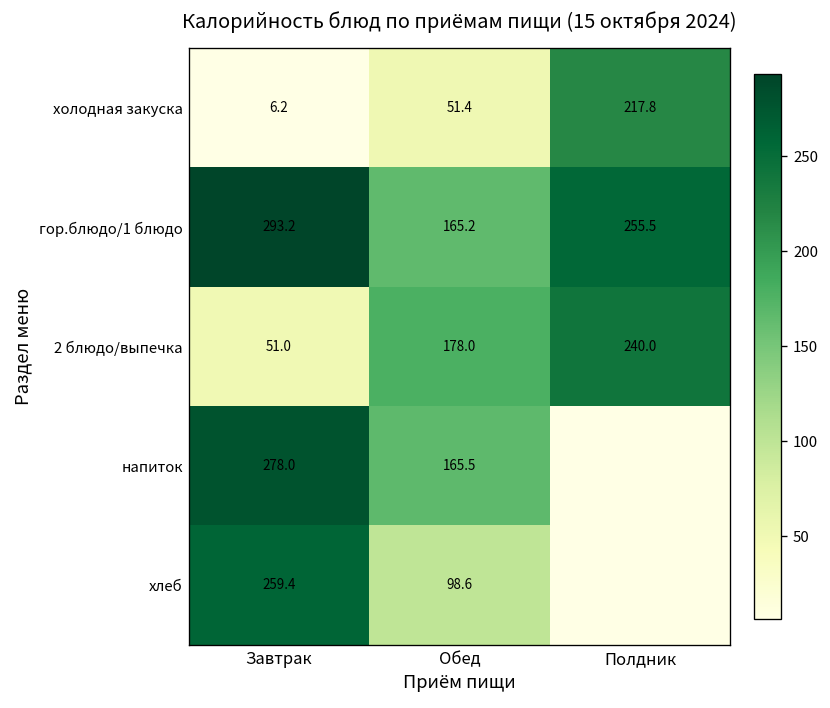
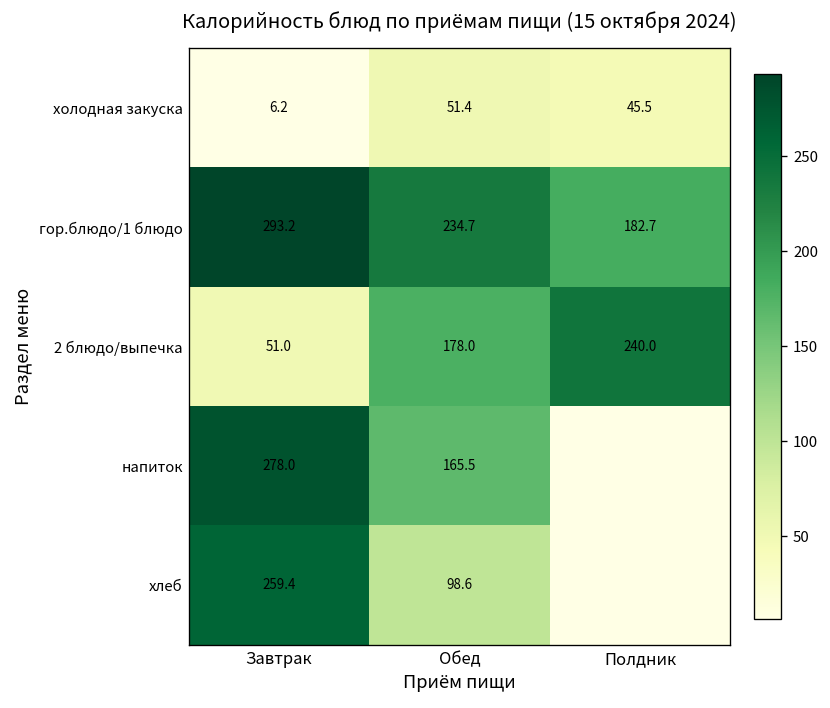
  {
    "холодная закуска": {
      "Завтрак": 6.2,
      "Обед": 51.4,
-     "Полдник": 217.8
+     "Полдник": 45.5
    },
    "гор.блюдо/1 блюдо": {
      "Завтрак": 293.2,
-     "Обед": 165.2,
-     "Полдник": 255.5
+     "Обед": 234.7,
+     "Полдник": 182.7
    },
    "2 блюдо/выпечка": {
      "Завтрак": 51.0,
      "Обед": 178.0,
      "Полдник": 240.0
    },
    "напиток": {
      "Завтрак": 278.0,
      "Обед": 165.5
    },
    "хлеб": {
      "Завтрак": 259.4,
      "Обед": 98.6
    }
  }
